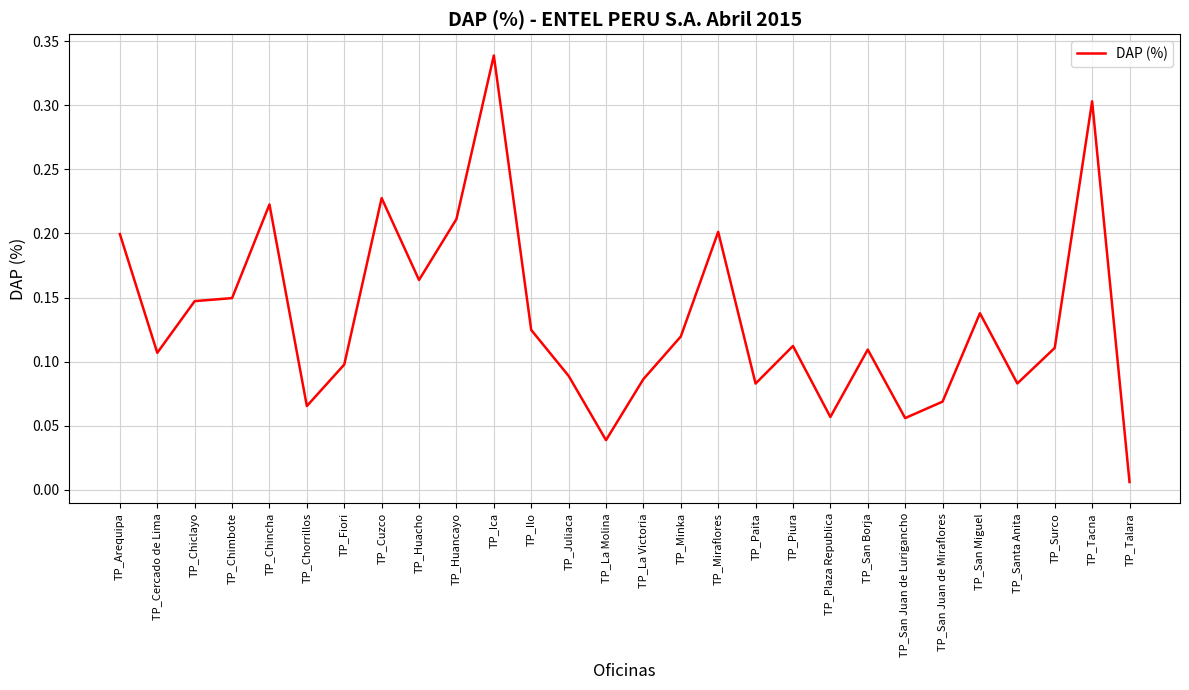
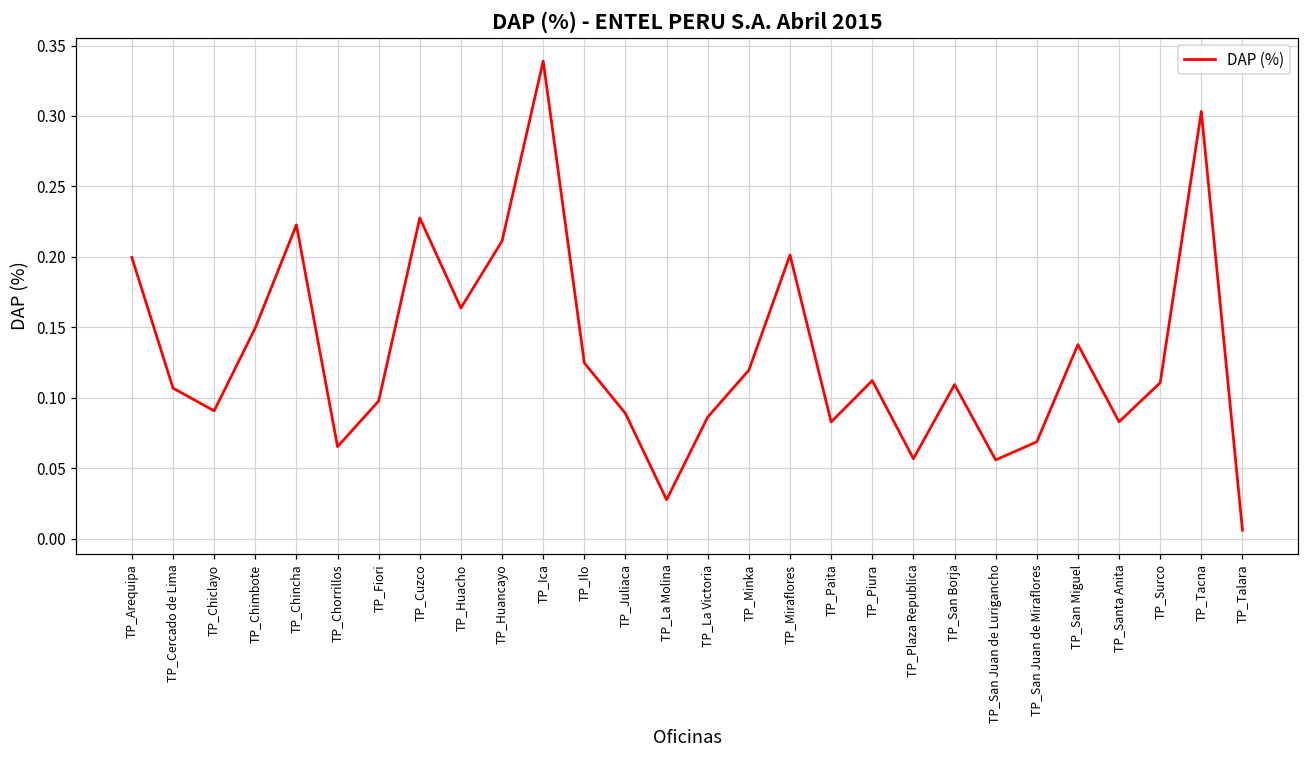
  {
    "TP_Arequipa": 0.200,
    "TP_Cercado de Lima": 0.107,
-   "TP_Chiclayo": 0.147,
+   "TP_Chiclayo": 0.091,
    "TP_Chimbote": 0.150,
    "TP_Chincha": 0.223,
    "TP_Chorrillos": 0.065,
    "TP_Fiori": 0.098,
    "TP_Cuzco": 0.228,
    "TP_Huacho": 0.164,
    "TP_Huancayo": 0.211,
    "TP_Ica": 0.339,
    "TP_Ilo": 0.125,
    "TP_Juliaca": 0.089,
-   "TP_La Molina": 0.039,
+   "TP_La Molina": 0.028,
    "TP_La Victoria": 0.086,
    "TP_Minka": 0.120,
    "TP_Miraflores": 0.201,
    "TP_Paita": 0.083,
    "TP_Piura": 0.112,
    "TP_Plaza Republica": 0.057,
    "TP_San Borja": 0.109,
    "TP_San Juan de Lurigancho": 0.056,
    "TP_San Juan de Miraflores": 0.069,
    "TP_San Miguel": 0.138,
    "TP_Santa Anita": 0.083,
    "TP_Surco": 0.111,
    "TP_Tacna": 0.303,
    "TP_Talara": 0.006
  }
